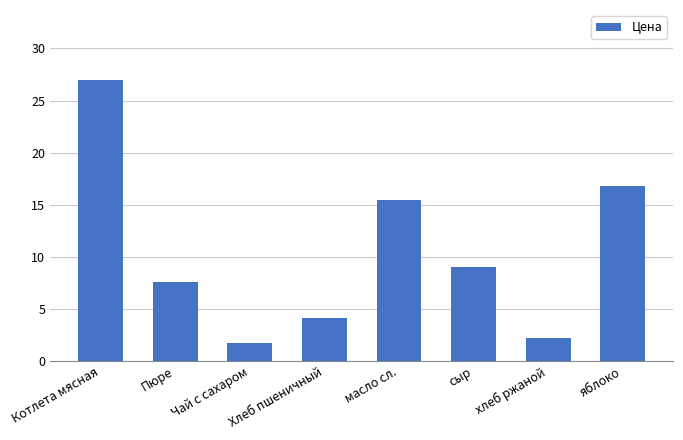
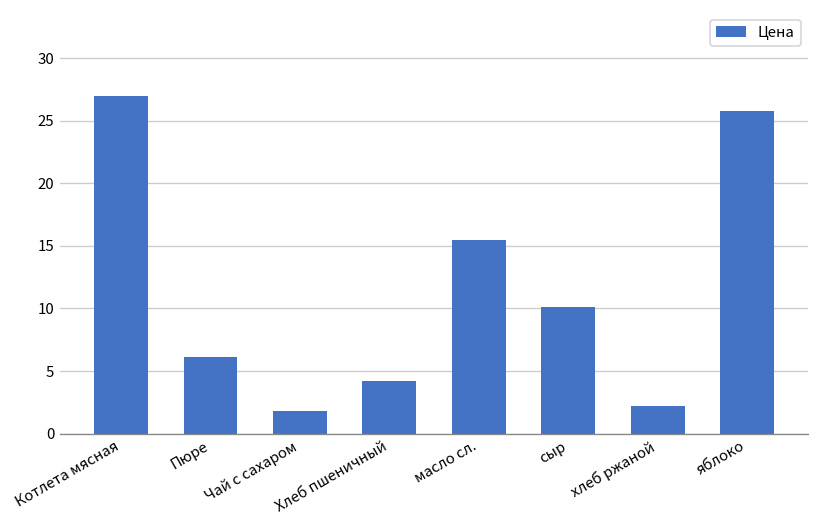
  {
    "Котлета мясная": 27.0,
-   "Пюре": 7.6,
+   "Пюре": 6.1,
    "Чай с сахаром": 1.8,
    "Хлеб пшеничный": 4.2,
    "масло сл.": 15.5,
-   "сыр": 9.0,
+   "сыр": 10.1,
    "хлеб ржаной": 2.2,
-   "яблоко": 16.8
+   "яблоко": 25.8
  }
